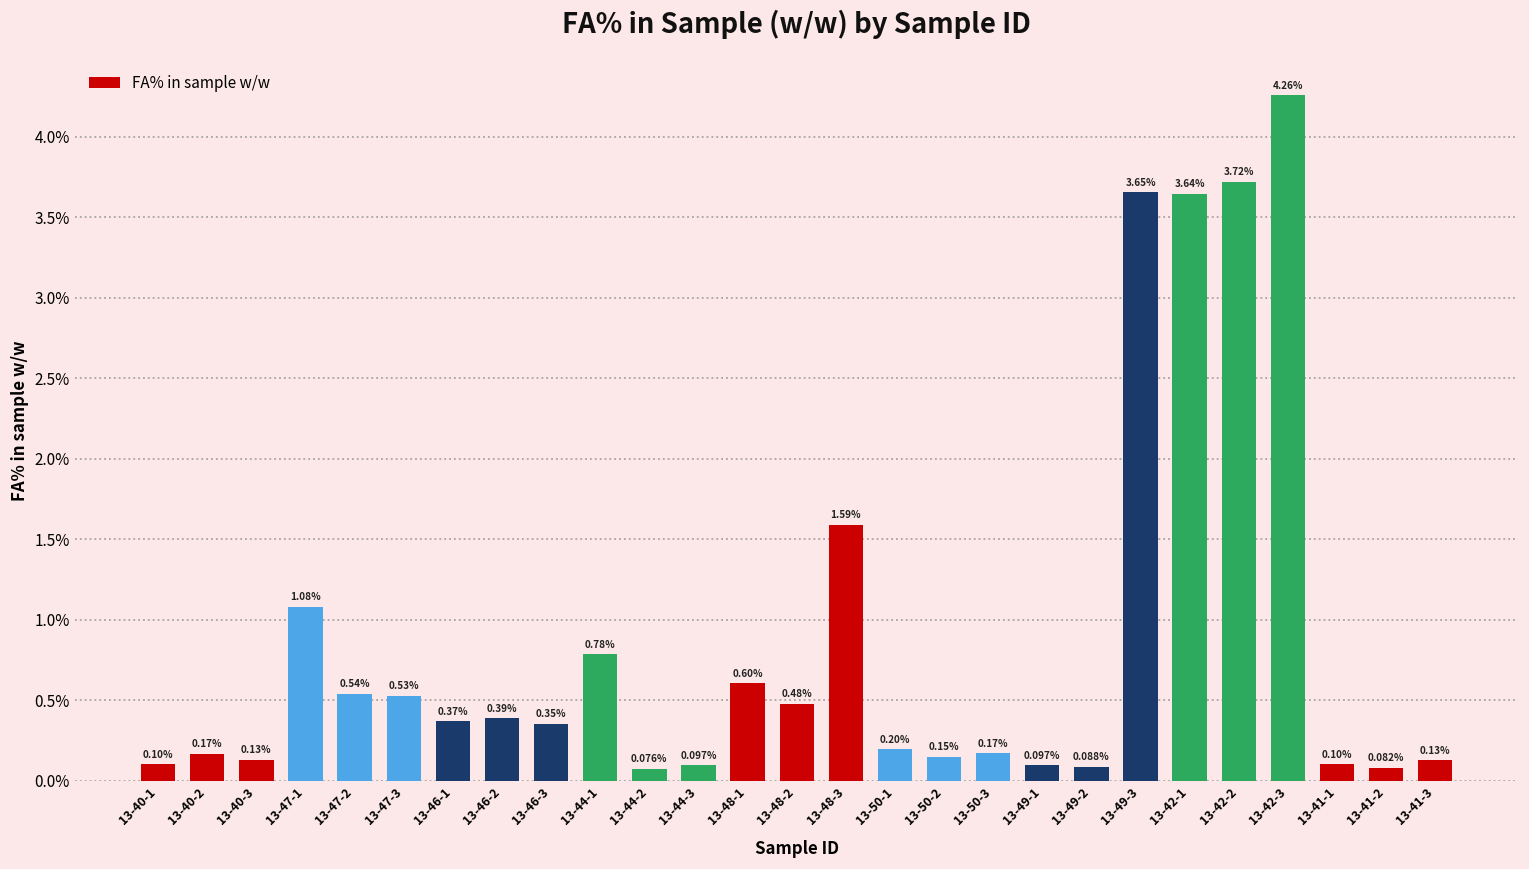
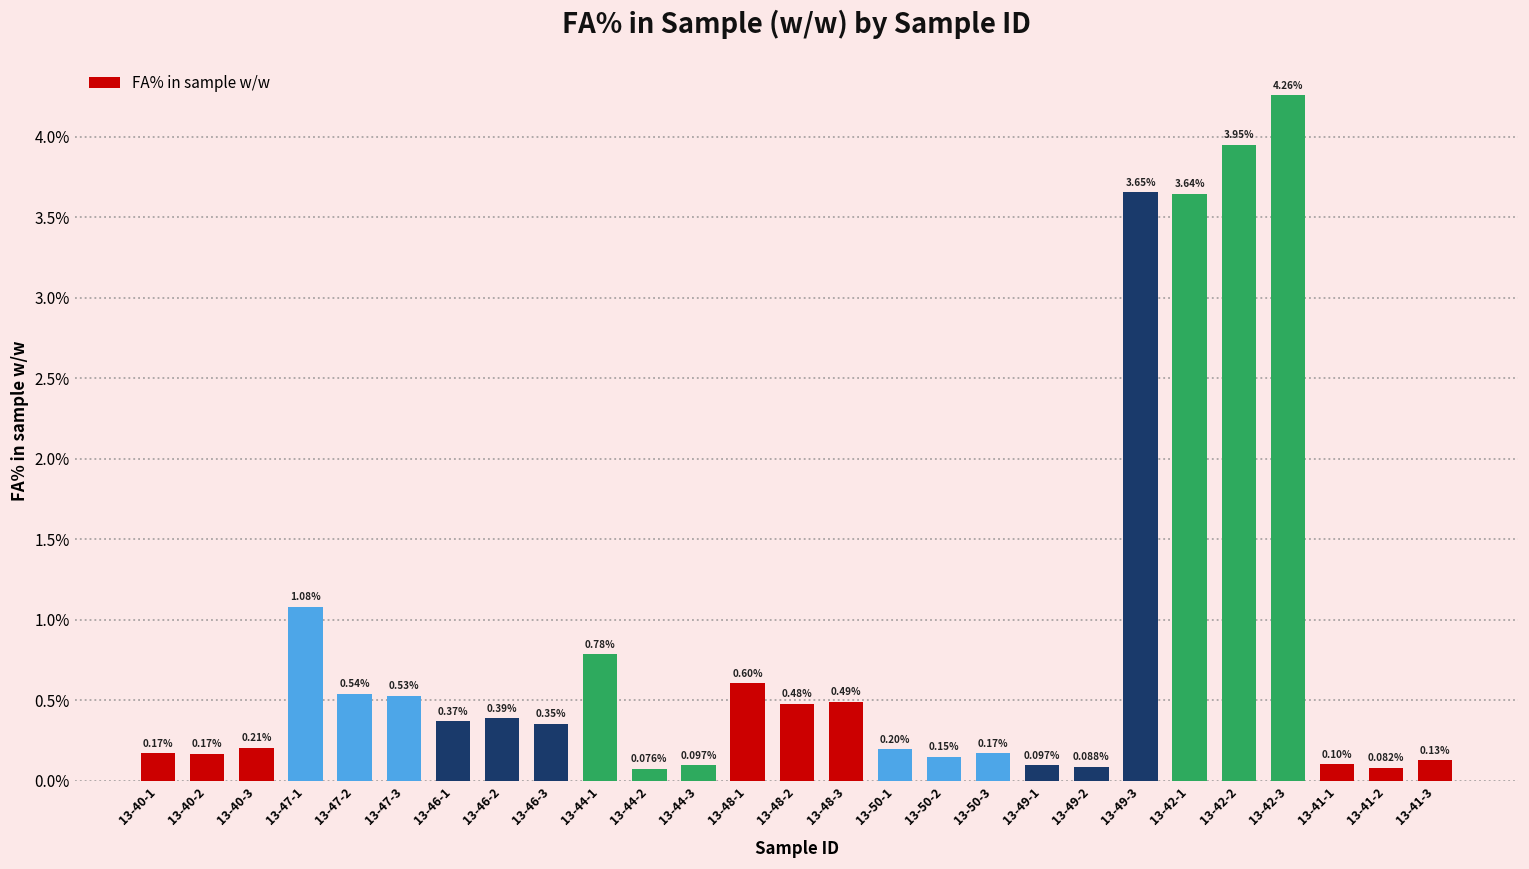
  {
-   "13-40-1": "0.10%",
+   "13-40-1": "0.17%",
    "13-40-2": "0.17%",
-   "13-40-3": "0.13%",
+   "13-40-3": "0.21%",
    "13-47-1": "1.08%",
    "13-47-2": "0.54%",
    "13-47-3": "0.53%",
    "13-46-1": "0.37%",
    "13-46-2": "0.39%",
    "13-46-3": "0.35%",
    "13-44-1": "0.78%",
    "13-44-2": "0.076%",
    "13-44-3": "0.097%",
    "13-48-1": "0.60%",
    "13-48-2": "0.48%",
-   "13-48-3": "1.59%",
+   "13-48-3": "0.49%",
    "13-50-1": "0.20%",
    "13-50-2": "0.15%",
    "13-50-3": "0.17%",
    "13-49-1": "0.097%",
    "13-49-2": "0.088%",
    "13-49-3": "3.65%",
    "13-42-1": "3.64%",
-   "13-42-2": "3.72%",
+   "13-42-2": "3.95%",
    "13-42-3": "4.26%",
    "13-41-1": "0.10%",
    "13-41-2": "0.082%",
    "13-41-3": "0.13%"
  }
